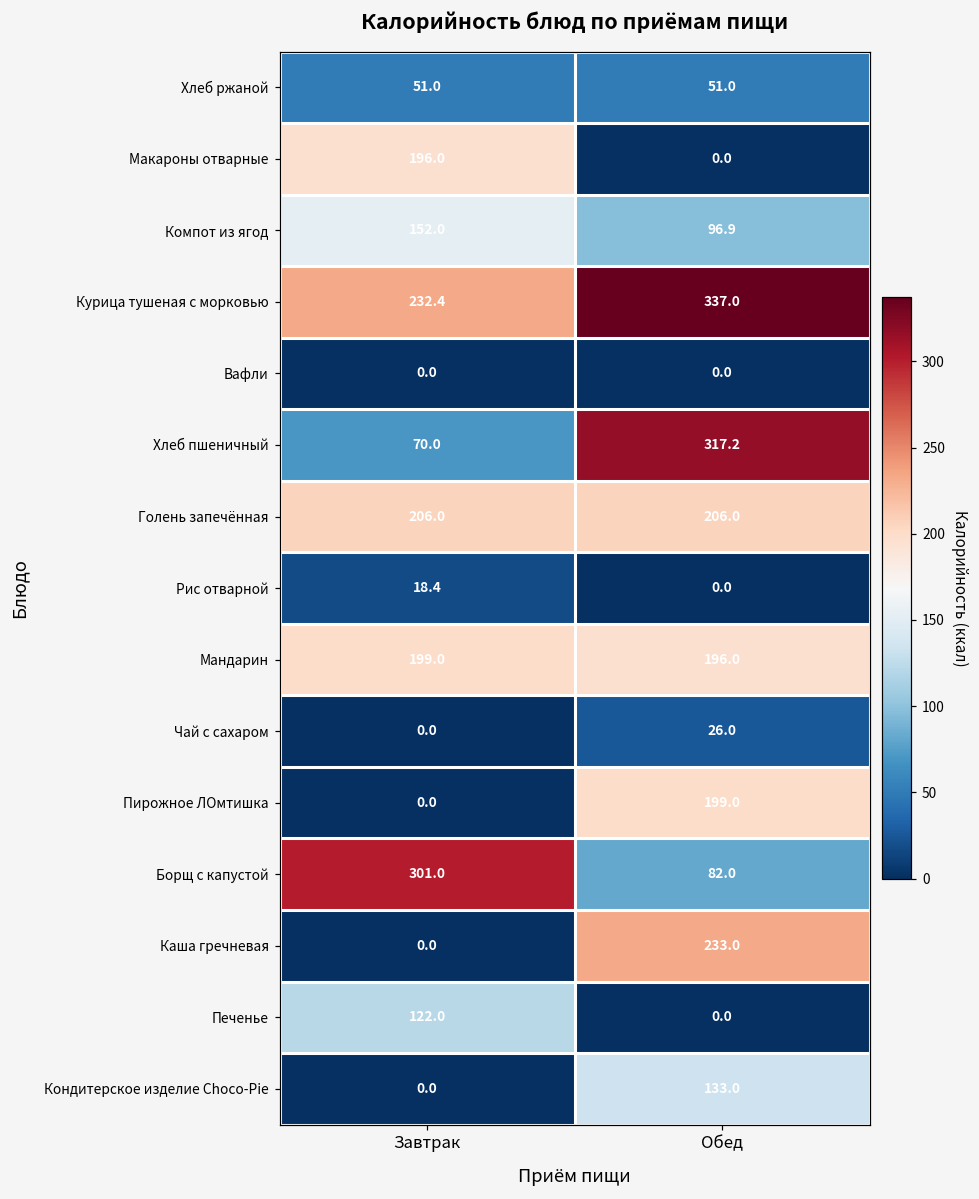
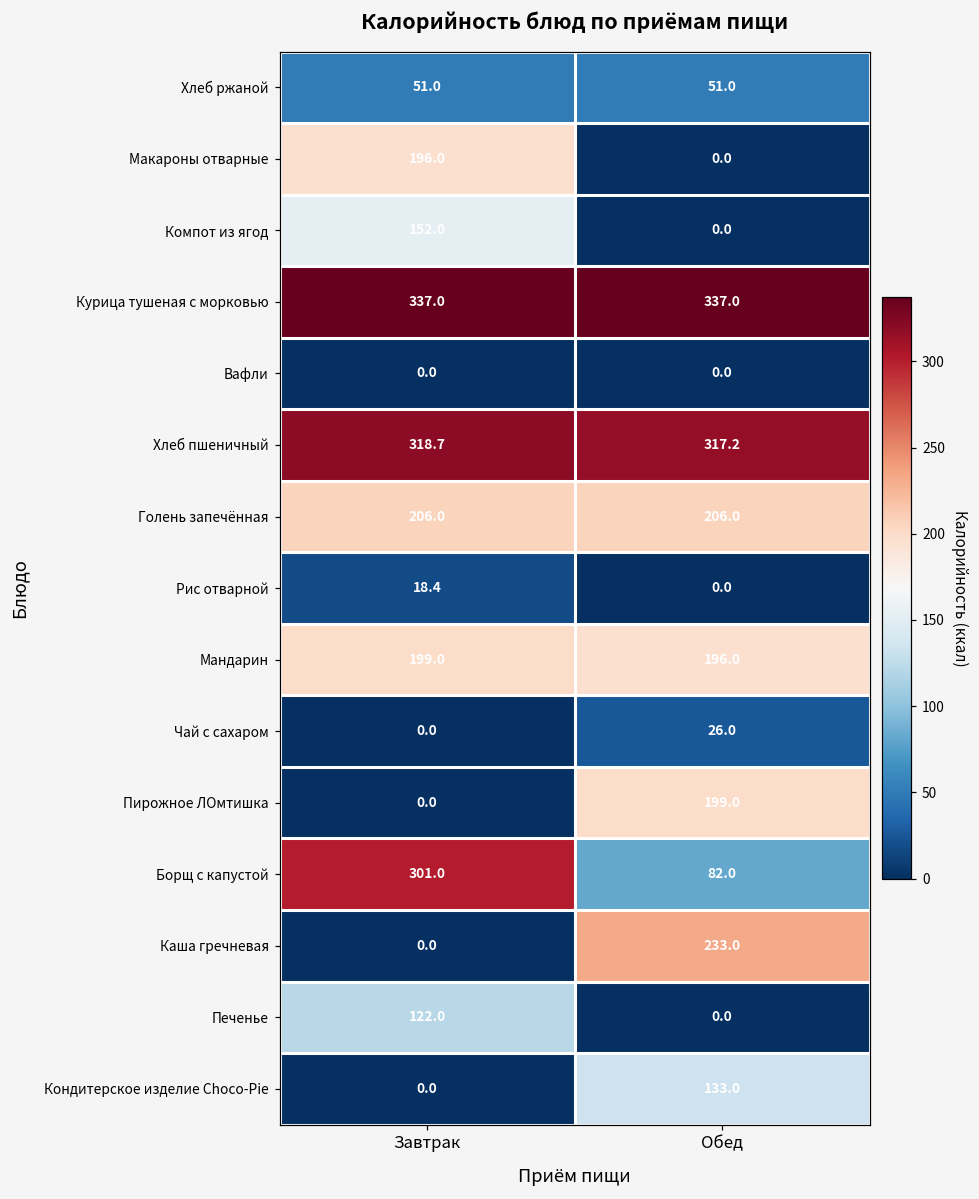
  {
    "Хлеб ржаной": {
      "Завтрак": 51.0,
      "Обед": 51.0
    },
    "Макароны отварные": {
      "Обед": 0.0
    },
    "Компот из ягод": {
-     "Обед": 96.9
+     "Обед": 0.0
    },
    "Курица тушеная с морковью": {
-     "Завтрак": 232.4,
+     "Завтрак": 337.0,
      "Обед": 337.0
    },
    "Вафли": {
      "Завтрак": 0.0,
      "Обед": 0.0
    },
    "Хлеб пшеничный": {
-     "Завтрак": 70.0,
+     "Завтрак": 318.7,
      "Обед": 317.2
    },
    "Голень запечённая": {
      "Завтрак": 206.0,
      "Обед": 206.0
    },
    "Рис отварной": {
      "Завтрак": 18.4,
      "Обед": 0.0
    },
    "Мандарин": {
      "Завтрак": 199.0
    },
    "Чай с сахаром": {
      "Завтрак": 0.0,
      "Обед": 26.0
    },
    "Пирожное ЛОмтишка": {
      "Завтрак": 0.0,
      "Обед": 199.0
    },
    "Борщ с капустой": {
      "Завтрак": 301.0,
      "Обед": 82.0
    },
    "Каша гречневая": {
      "Завтрак": 0.0,
      "Обед": 233.0
    },
    "Печенье": {
      "Завтрак": 122.0,
      "Обед": 0.0
    },
    "Кондитерское изделие Choco-Pie": {
      "Завтрак": 0.0,
      "Обед": 133.0
    }
  }
